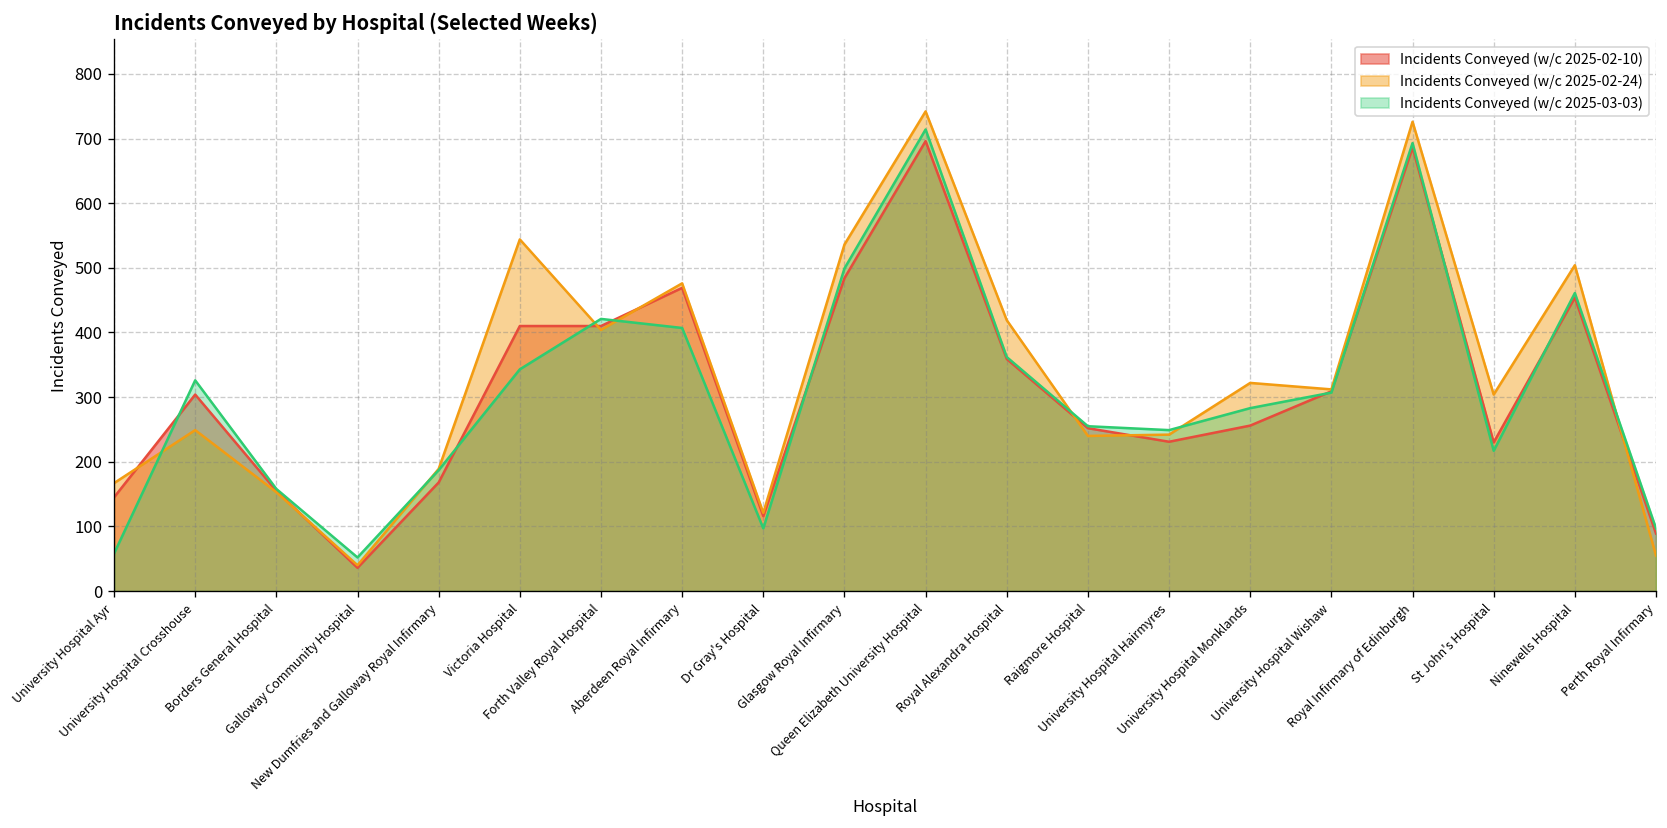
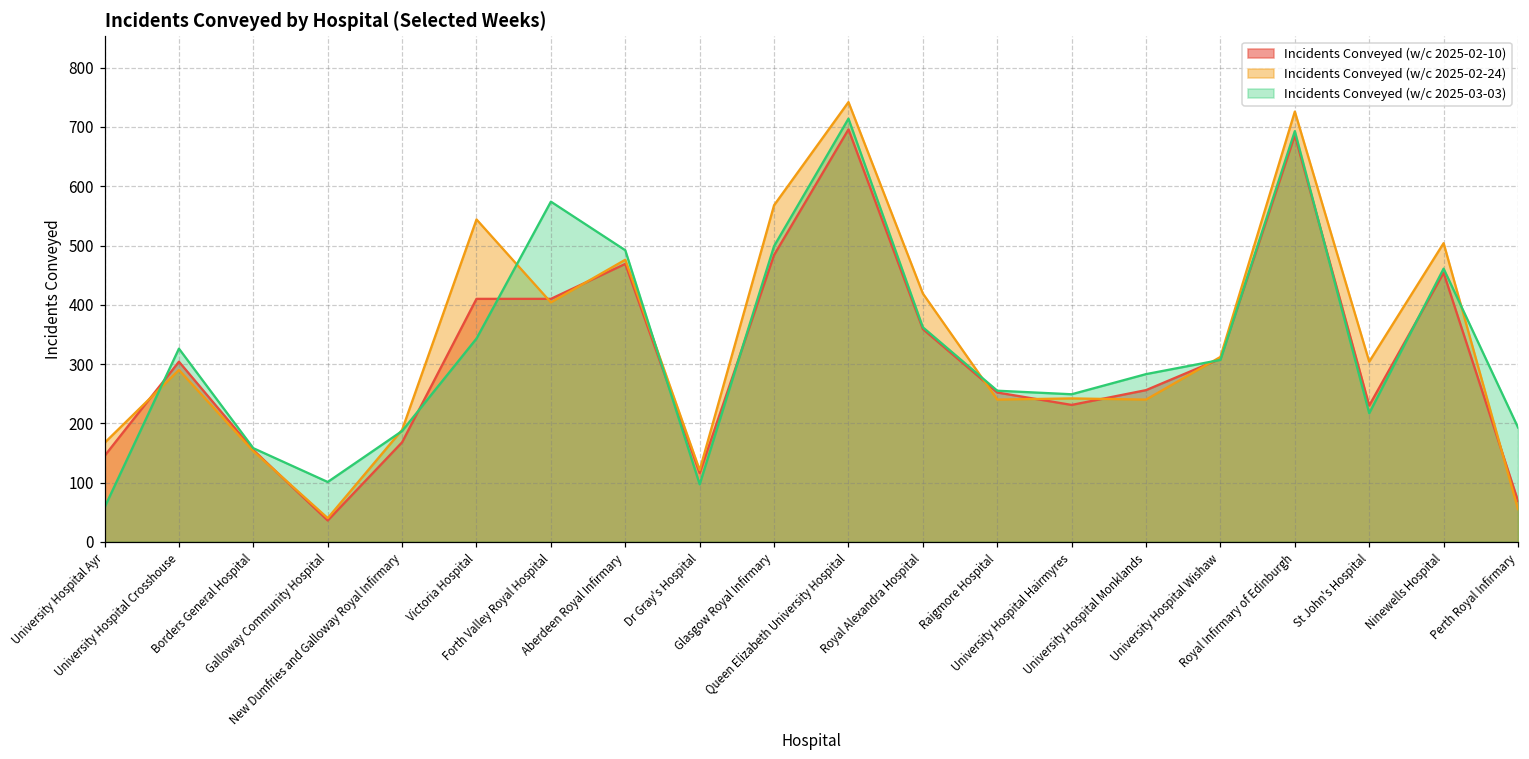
  {
    "Incidents Conveyed (w/c 2025-02-10)": {
      "University Hospital Ayr": 150,
      "University Hospital Crosshouse": 300,
      "New Dumfries and Galloway Royal Infirmary": 170,
      "Victoria Hospital": 410,
      "Forth Valley Royal Hospital": 410,
      "Aberdeen Royal Infirmary": 470,
      "Dr Gray's Hospital": 120,
      "Glasgow Royal Infirmary": 480,
      "Queen Elizabeth University Hospital": 700,
      "University Hospital Hairmyres": 230,
      "University Hospital Monklands": 260,
      "Royal Infirmary of Edinburgh": 690,
      "St John's Hospital": 230,
      "Ninewells Hospital": 450,
-     "Perth Royal Infirmary": 90
+     "Perth Royal Infirmary": 70
    },
    "Incidents Conveyed (w/c 2025-02-24)": {
      "University Hospital Ayr": 170,
-     "University Hospital Crosshouse": 250,
+     "University Hospital Crosshouse": 290,
      "Victoria Hospital": 540,
      "Forth Valley Royal Hospital": 400,
      "Aberdeen Royal Infirmary": 480,
      "Dr Gray's Hospital": 120,
-     "Glasgow Royal Infirmary": 540,
+     "Glasgow Royal Infirmary": 570,
      "Queen Elizabeth University Hospital": 740,
      "Royal Alexandra Hospital": 420,
      "Raigmore Hospital": 240,
      "University Hospital Hairmyres": 240,
-     "University Hospital Monklands": 320,
+     "University Hospital Monklands": 240,
      "Royal Infirmary of Edinburgh": 730,
      "St John's Hospital": 300,
      "Ninewells Hospital": 500,
      "Perth Royal Infirmary": 60
    },
    "Incidents Conveyed (w/c 2025-03-03)": {
      "University Hospital Ayr": 60,
      "University Hospital Crosshouse": 330,
-     "Galloway Community Hospital": 50,
+     "Galloway Community Hospital": 100,
      "Victoria Hospital": 340,
-     "Forth Valley Royal Hospital": 420,
-     "Aberdeen Royal Infirmary": 410,
+     "Forth Valley Royal Hospital": 570,
+     "Aberdeen Royal Infirmary": 490,
      "Dr Gray's Hospital": 100,
      "Glasgow Royal Infirmary": 500,
      "Queen Elizabeth University Hospital": 710,
      "University Hospital Hairmyres": 250,
      "University Hospital Monklands": 280,
      "Royal Infirmary of Edinburgh": 690,
      "St John's Hospital": 220,
      "Ninewells Hospital": 460,
-     "Perth Royal Infirmary": 100
+     "Perth Royal Infirmary": 190
    }
  }
